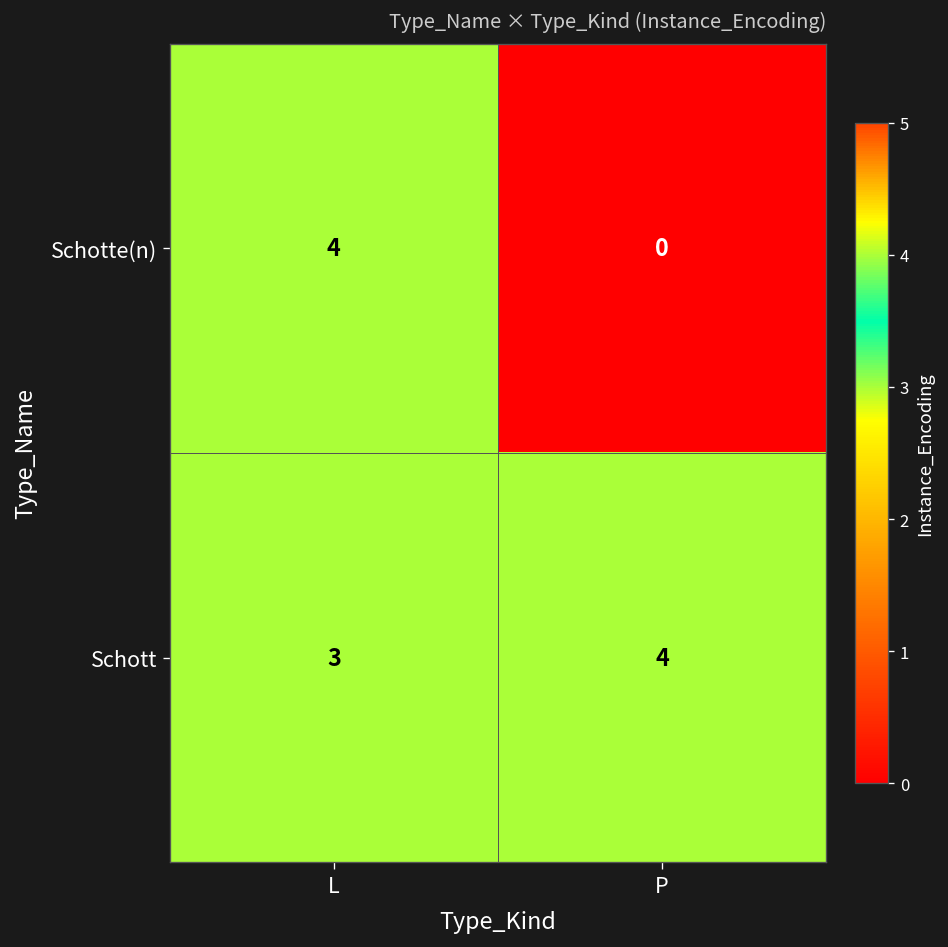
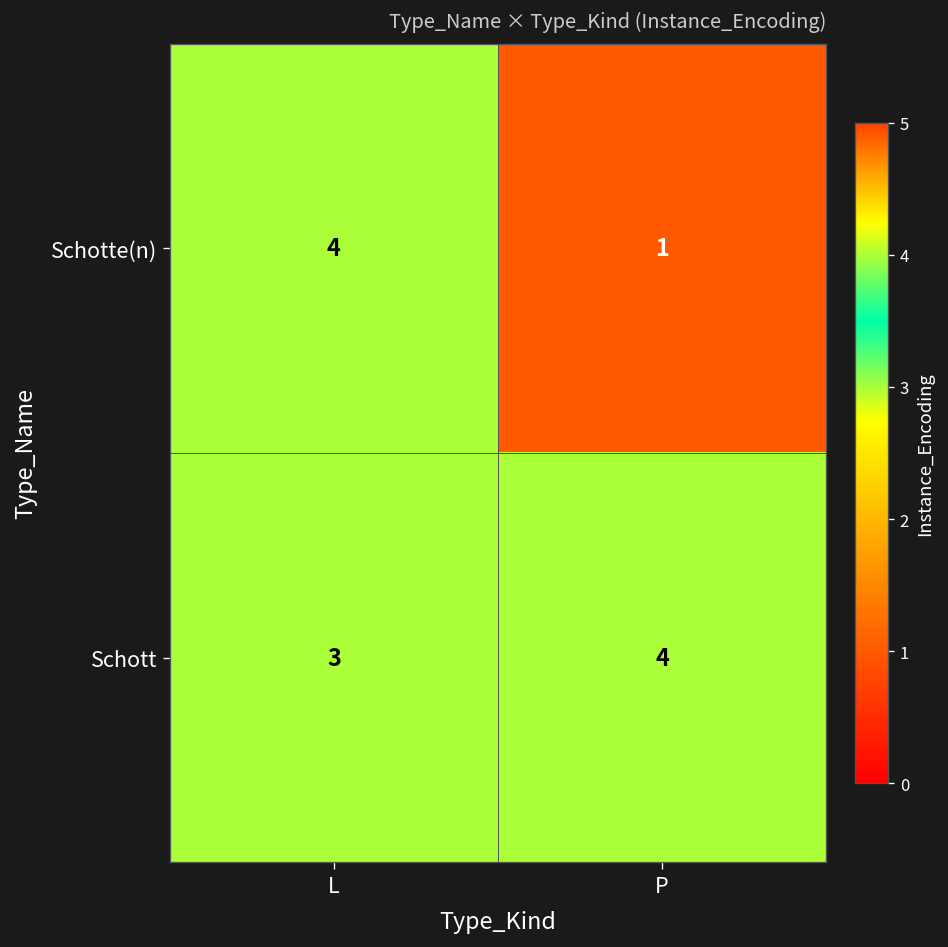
  {
    "Schotte(n)": {
      "L": 4,
-     "P": 0
+     "P": 1
    },
    "Schott": {
      "L": 3,
      "P": 4
    }
  }
